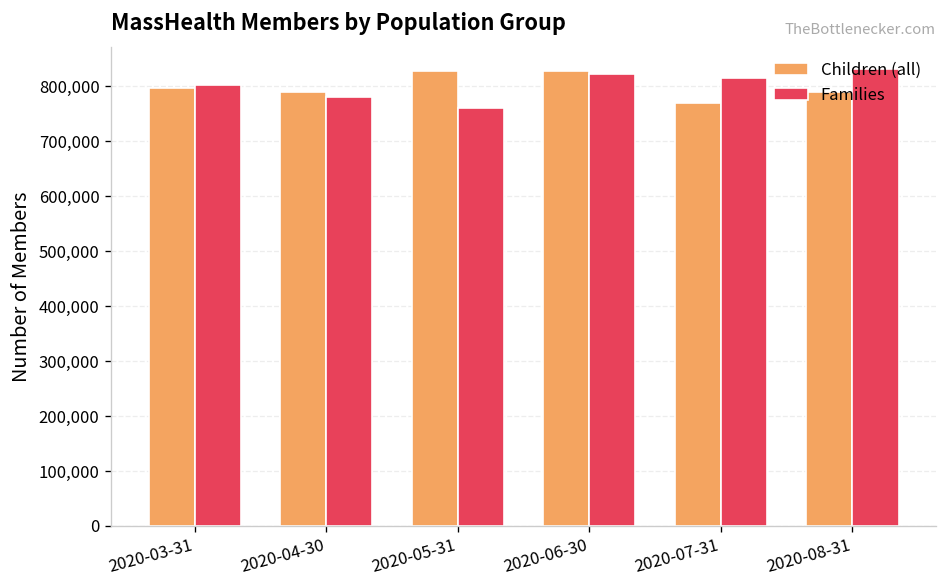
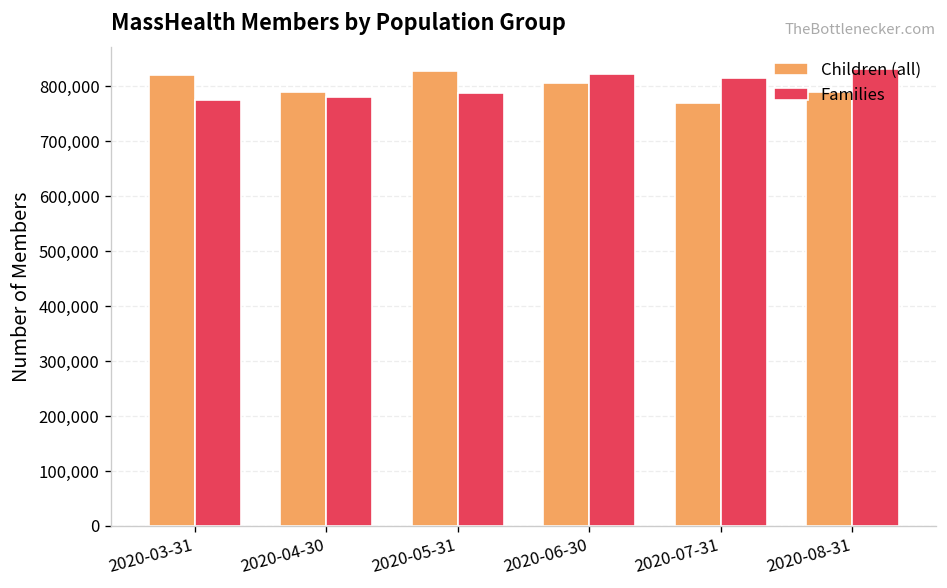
  {
    "Children (all)": {
-     "2020-03-31": "800,000",
+     "2020-03-31": "820,000",
      "2020-04-30": "790,000",
      "2020-05-31": "830,000",
-     "2020-06-30": "830,000",
+     "2020-06-30": "810,000",
      "2020-07-31": "770,000",
      "2020-08-31": "790,000"
    },
    "Families": {
-     "2020-03-31": "800,000",
+     "2020-03-31": "780,000",
      "2020-04-30": "780,000",
-     "2020-05-31": "760,000",
+     "2020-05-31": "790,000",
      "2020-06-30": "820,000",
      "2020-07-31": "810,000",
      "2020-08-31": "830,000"
    }
  }
